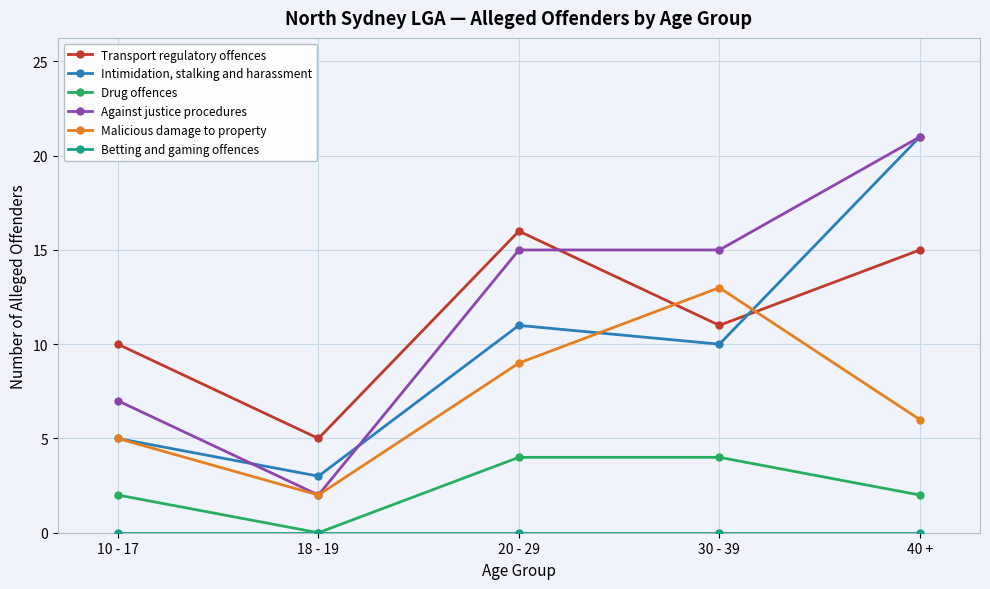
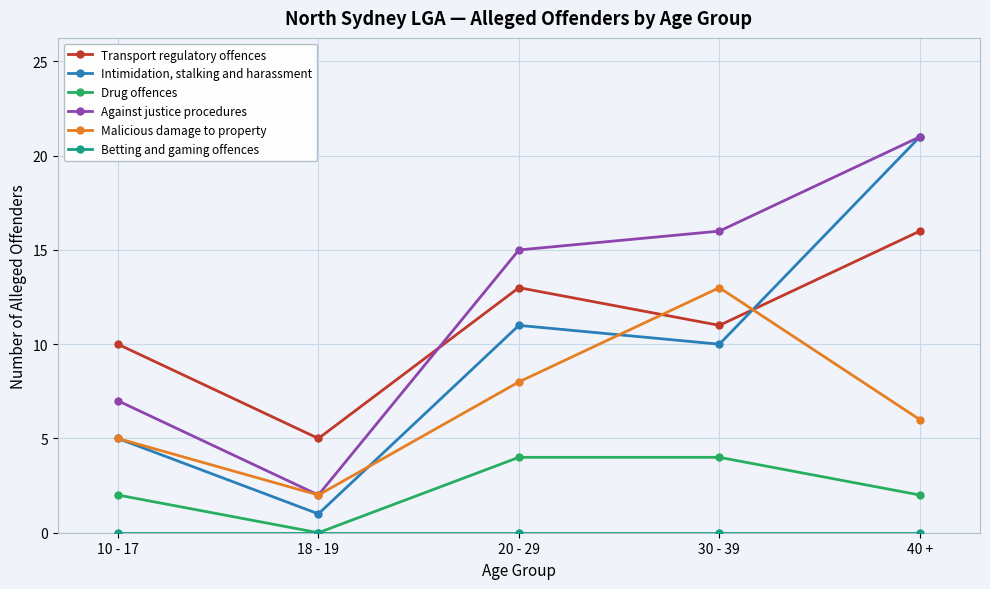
  {
    "Transport regulatory offences": {
      "10 - 17": 10,
      "18 - 19": 5,
-     "20 - 29": 16,
+     "20 - 29": 13,
      "30 - 39": 11,
-     "40 +": 15
+     "40 +": 16
    },
    "Intimidation, stalking and harassment": {
-     "18 - 19": 3,
+     "18 - 19": 1,
      "20 - 29": 11,
      "30 - 39": 10
    },
    "Against justice procedures": {
      "10 - 17": 7,
      "20 - 29": 15,
-     "30 - 39": 15
+     "30 - 39": 16
    },
    "Malicious damage to property": {
-     "20 - 29": 9,
+     "20 - 29": 8,
      "30 - 39": 13,
      "40 +": 6
    }
  }
